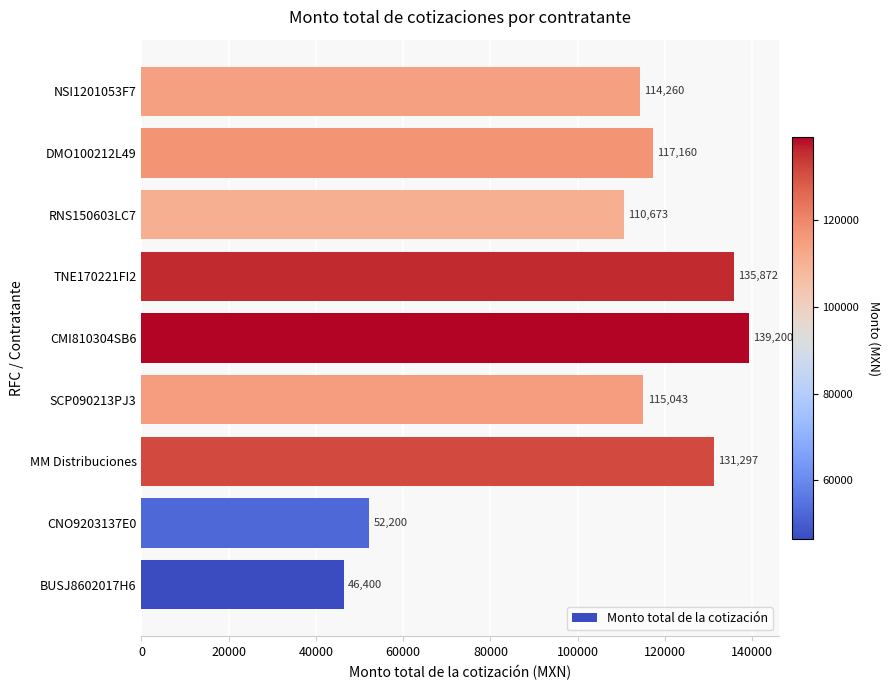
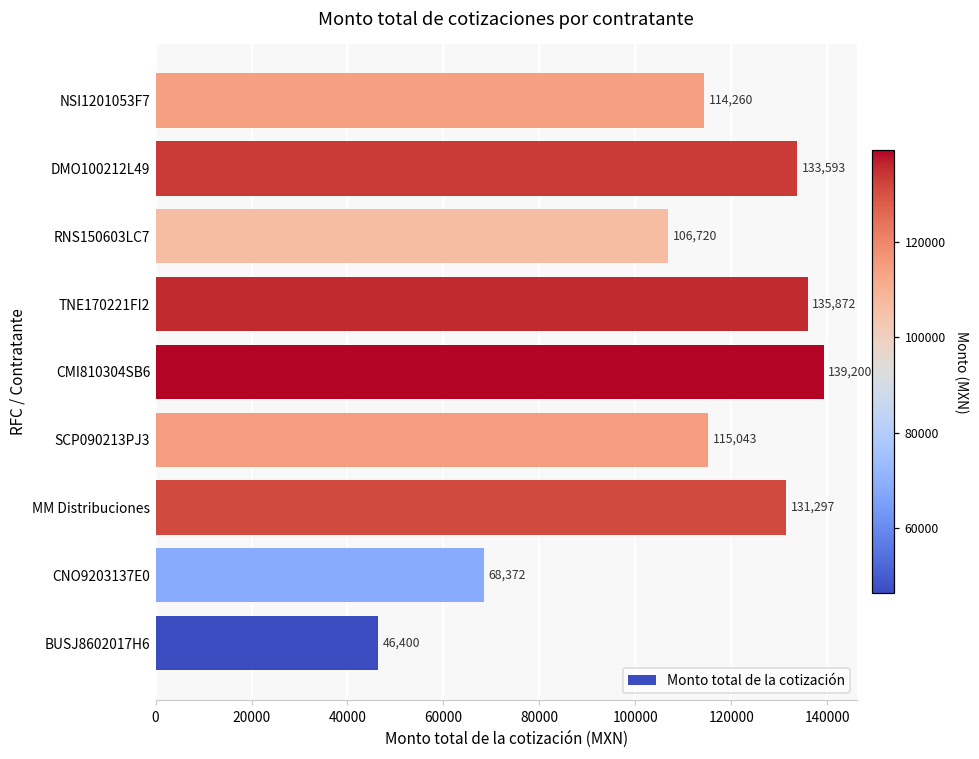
  {
    "NSI1201053F7": "114,260",
-   "DMO100212L49": "117,160",
-   "RNS150603LC7": "110,673",
+   "DMO100212L49": "133,593",
+   "RNS150603LC7": "106,720",
    "TNE170221FI2": "135,872",
    "CMI810304SB6": "139,200",
    "SCP090213PJ3": "115,043",
    "MM Distribuciones": "131,297",
-   "CNO9203137E0": "52,200",
+   "CNO9203137E0": "68,372",
    "BUSJ8602017H6": "46,400"
  }
